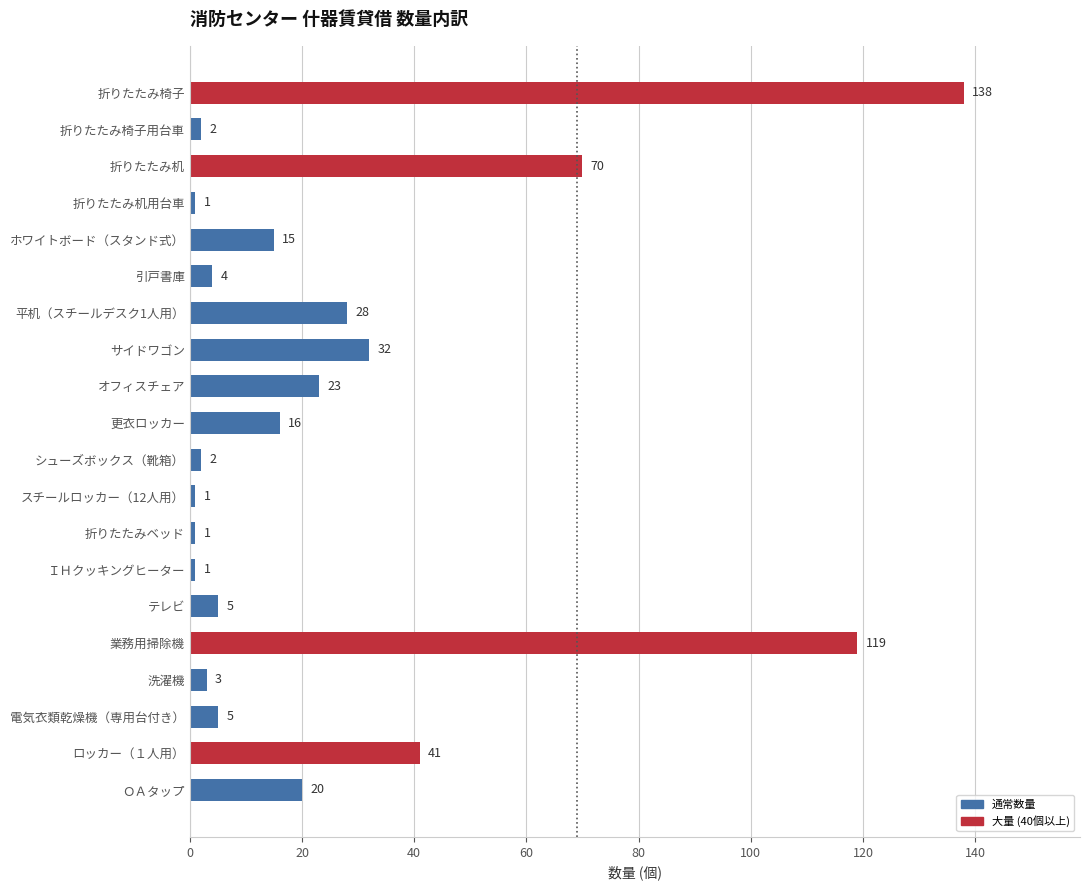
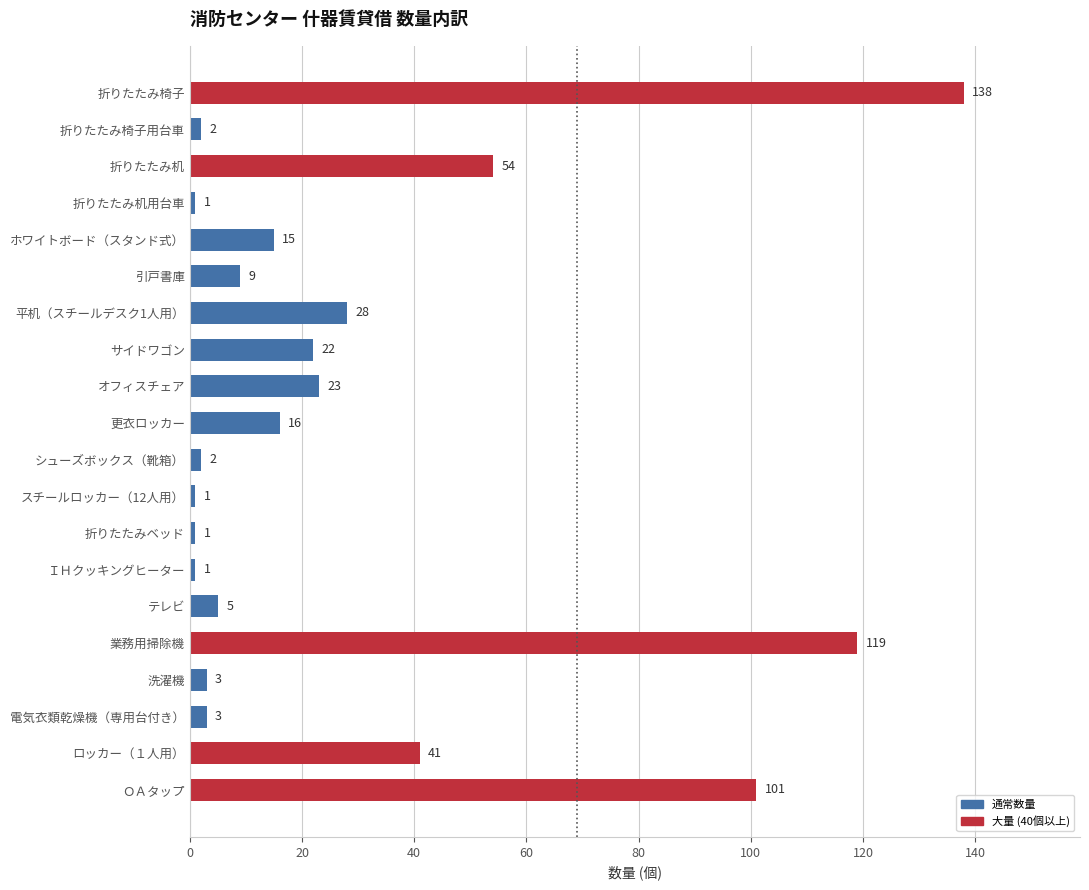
  {
    "折りたたみ椅子": 138,
    "折りたたみ椅子用台車": 2,
-   "折りたたみ机": 70,
+   "折りたたみ机": 54,
    "折りたたみ机用台車": 1,
    "ホワイトボード（スタンド式）": 15,
-   "引戸書庫": 4,
+   "引戸書庫": 9,
    "平机（スチールデスク1人用）": 28,
-   "サイドワゴン": 32,
+   "サイドワゴン": 22,
    "オフィスチェア": 23,
    "更衣ロッカー": 16,
    "シューズボックス（靴箱）": 2,
    "スチールロッカー（12人用）": 1,
    "折りたたみベッド": 1,
    "ＩＨクッキングヒーター": 1,
    "テレビ": 5,
    "業務用掃除機": 119,
    "洗濯機": 3,
-   "電気衣類乾燥機（専用台付き）": 5,
+   "電気衣類乾燥機（専用台付き）": 3,
    "ロッカー（１人用）": 41,
-   "ＯＡタップ": 20
+   "ＯＡタップ": 101
  }
